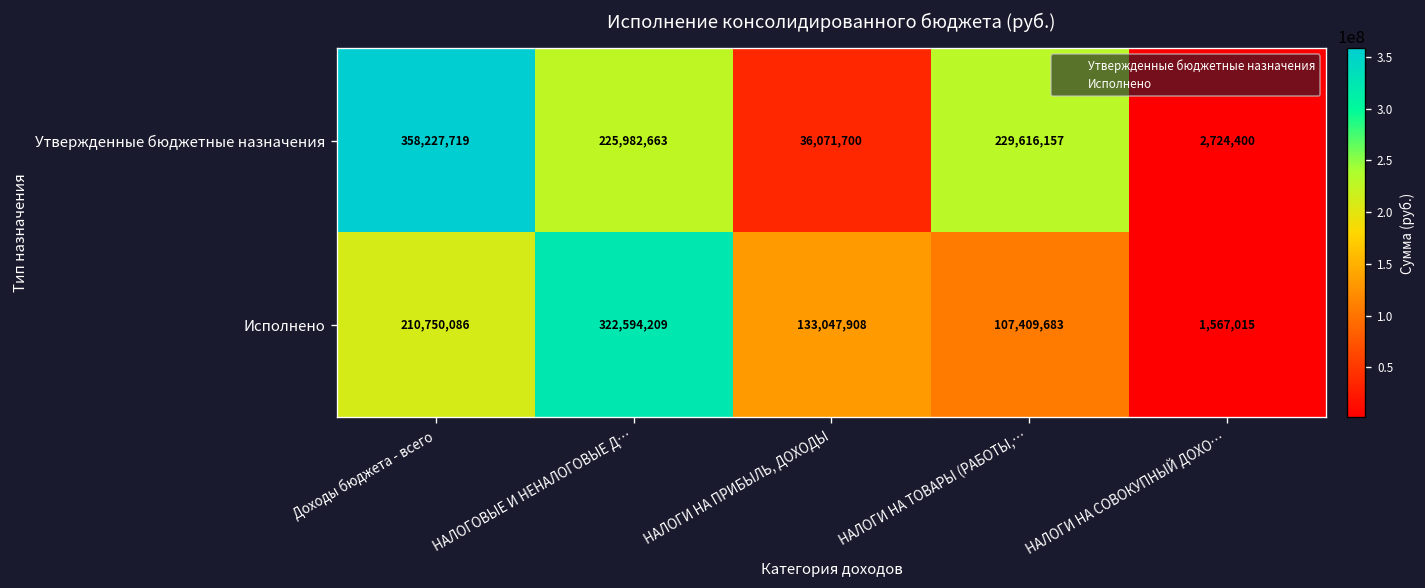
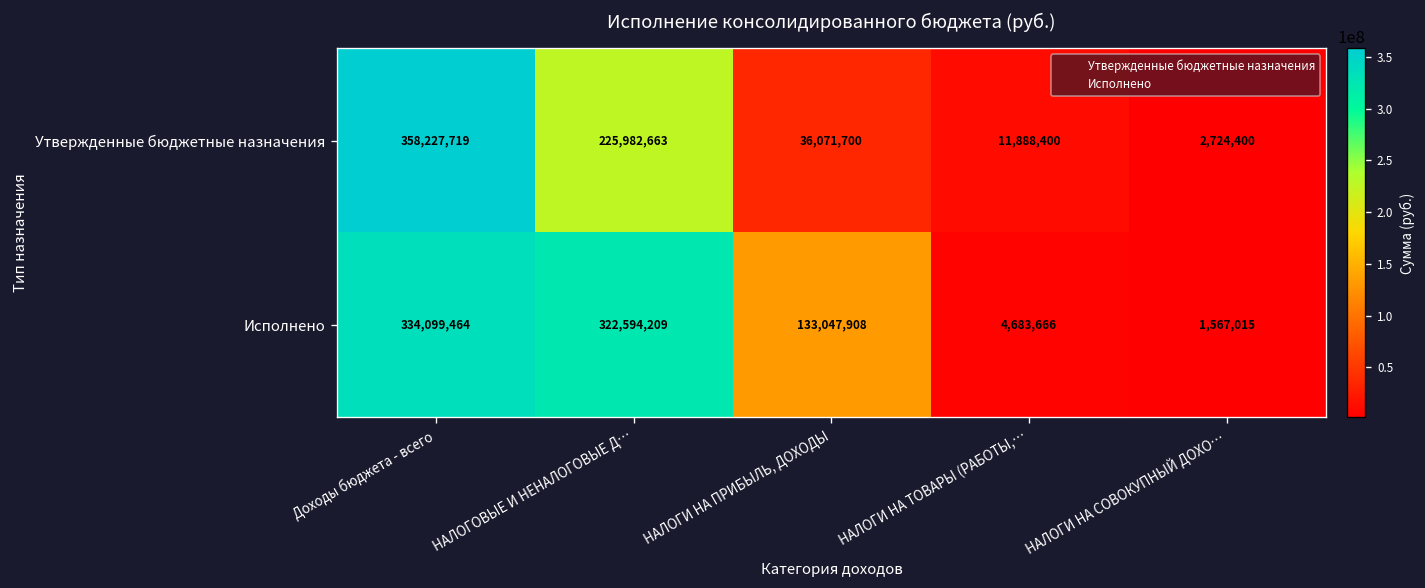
  {
    "Утвержденные бюджетные назначения": {
      "Доходы бюджета - всего": "358,227,719",
      "НАЛОГОВЫЕ И НЕНАЛОГОВЫЕ Д…": "225,982,663",
      "НАЛОГИ НА ПРИБЫЛЬ, ДОХОДЫ": "36,071,700",
-     "НАЛОГИ НА ТОВАРЫ (РАБОТЫ,…": "229,616,157",
+     "НАЛОГИ НА ТОВАРЫ (РАБОТЫ,…": "11,888,400",
      "НАЛОГИ НА СОВОКУПНЫЙ ДОХО…": "2,724,400"
    },
    "Исполнено": {
-     "Доходы бюджета - всего": "210,750,086",
+     "Доходы бюджета - всего": "334,099,464",
      "НАЛОГОВЫЕ И НЕНАЛОГОВЫЕ Д…": "322,594,209",
      "НАЛОГИ НА ПРИБЫЛЬ, ДОХОДЫ": "133,047,908",
-     "НАЛОГИ НА ТОВАРЫ (РАБОТЫ,…": "107,409,683",
+     "НАЛОГИ НА ТОВАРЫ (РАБОТЫ,…": "4,683,666",
      "НАЛОГИ НА СОВОКУПНЫЙ ДОХО…": "1,567,015"
    }
  }
